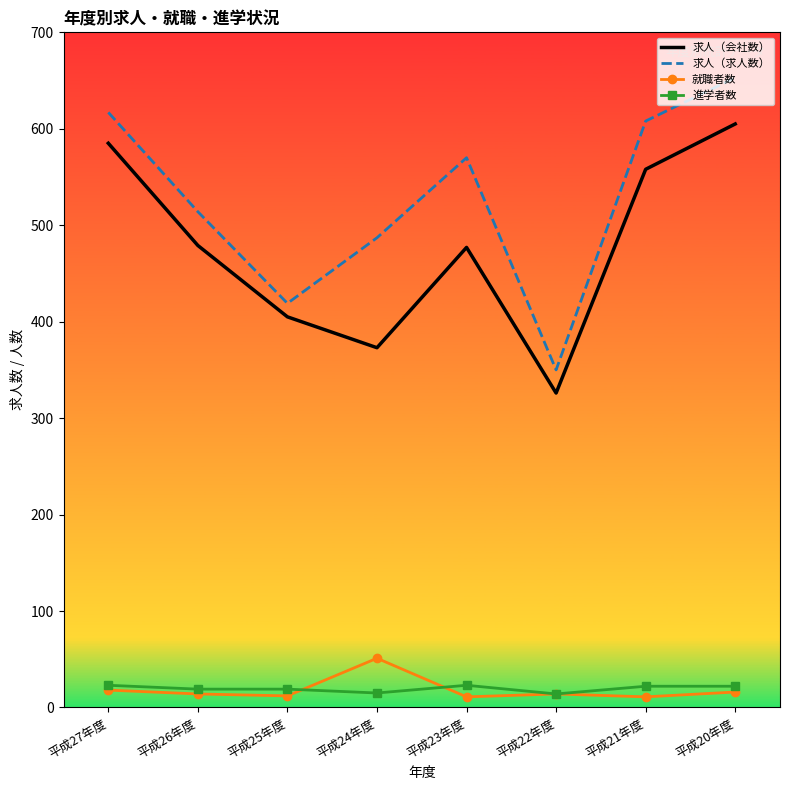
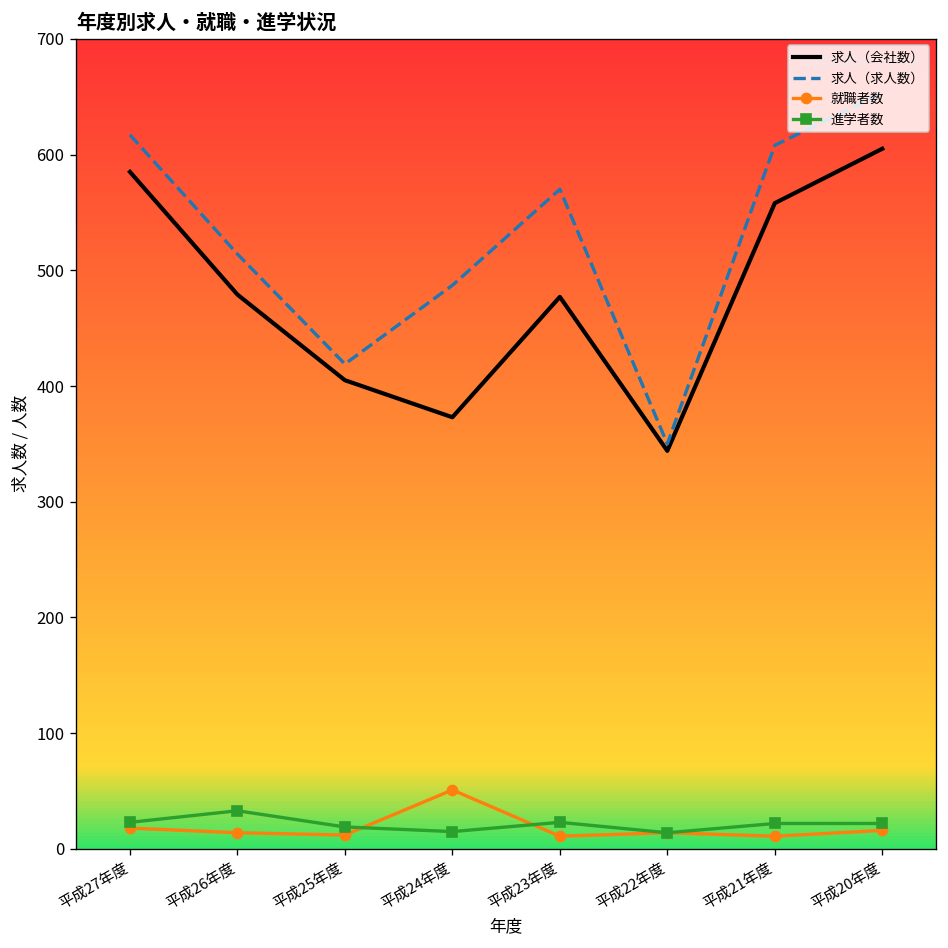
  {
    "求人（会社数）": {
      "平成27年度": 590,
      "平成26年度": 480,
      "平成25年度": 410,
      "平成24年度": 370,
      "平成23年度": 480,
-     "平成22年度": 330,
+     "平成22年度": 340,
      "平成21年度": 560,
      "平成20年度": 610
    },
    "求人（求人数）": {
      "平成27年度": 620,
      "平成26年度": 510,
      "平成25年度": 420,
      "平成24年度": 490,
      "平成23年度": 570,
      "平成22年度": 350,
      "平成21年度": 610
    },
    "就職者数": {
      "平成27年度": 20,
      "平成26年度": 10,
      "平成25年度": 10,
      "平成24年度": 50,
      "平成23年度": 10,
      "平成21年度": 10,
      "平成20年度": 20
    },
    "進学者数": {
      "平成27年度": 20,
-     "平成26年度": 20,
+     "平成26年度": 30,
      "平成25年度": 20,
      "平成24年度": 20,
      "平成23年度": 20,
      "平成21年度": 20,
      "平成20年度": 20
    }
  }
